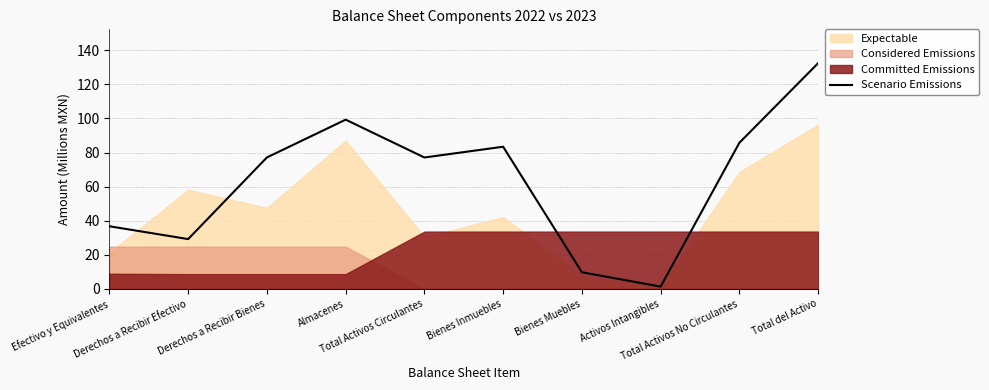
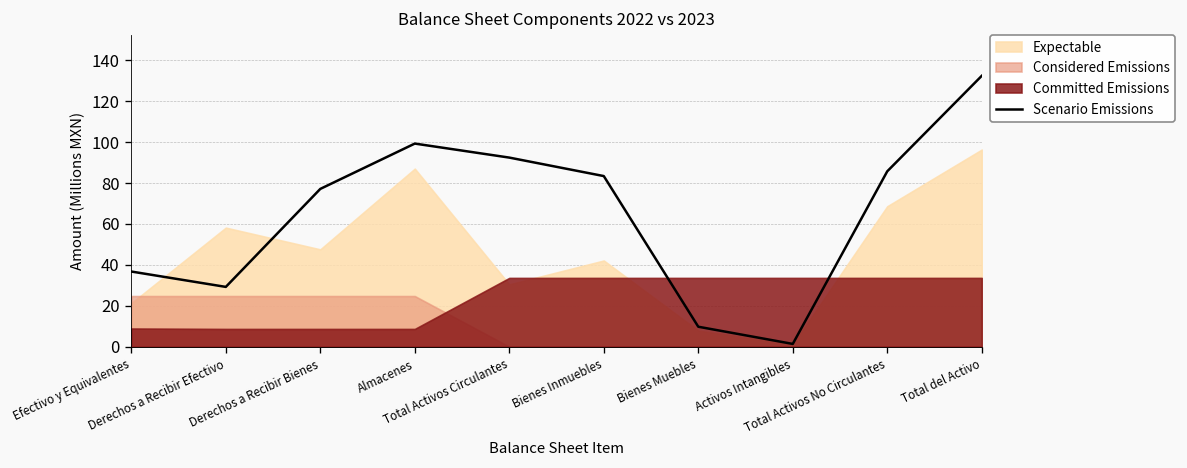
  {
    "Scenario Emissions": {
      "Efectivo y Equivalentes": 37,
      "Derechos a Recibir Efectivo": 29,
      "Derechos a Recibir Bienes": 77,
      "Almacenes": 99,
-     "Total Activos Circulantes": 77,
+     "Total Activos Circulantes": 92,
      "Bienes Inmuebles": 83,
      "Bienes Muebles": 10,
      "Total Activos No Circulantes": 86,
      "Total del Activo": 132
    },
    "Expectable": {
      "Efectivo y Equivalentes": 21,
      "Derechos a Recibir Efectivo": 58,
      "Derechos a Recibir Bienes": 48,
      "Almacenes": 87,
      "Total Activos Circulantes": 30,
      "Bienes Inmuebles": 42,
      "Bienes Muebles": 8,
      "Total Activos No Circulantes": 69,
      "Total del Activo": 96
    },
    "Considered Emissions": {
      "Efectivo y Equivalentes": 25,
      "Derechos a Recibir Efectivo": 25,
      "Derechos a Recibir Bienes": 25,
      "Almacenes": 25,
      "Total Activos Circulantes": 0,
      "Bienes Inmuebles": 0,
      "Bienes Muebles": 0,
      "Total Activos No Circulantes": 0,
      "Total del Activo": 0
    },
    "Committed Emissions": {
      "Efectivo y Equivalentes": 9,
      "Derechos a Recibir Efectivo": 9,
      "Derechos a Recibir Bienes": 9,
      "Almacenes": 9,
      "Total Activos Circulantes": 34,
      "Bienes Inmuebles": 34,
      "Bienes Muebles": 34,
      "Activos Intangibles": 34,
      "Total Activos No Circulantes": 34,
      "Total del Activo": 34
    }
  }
